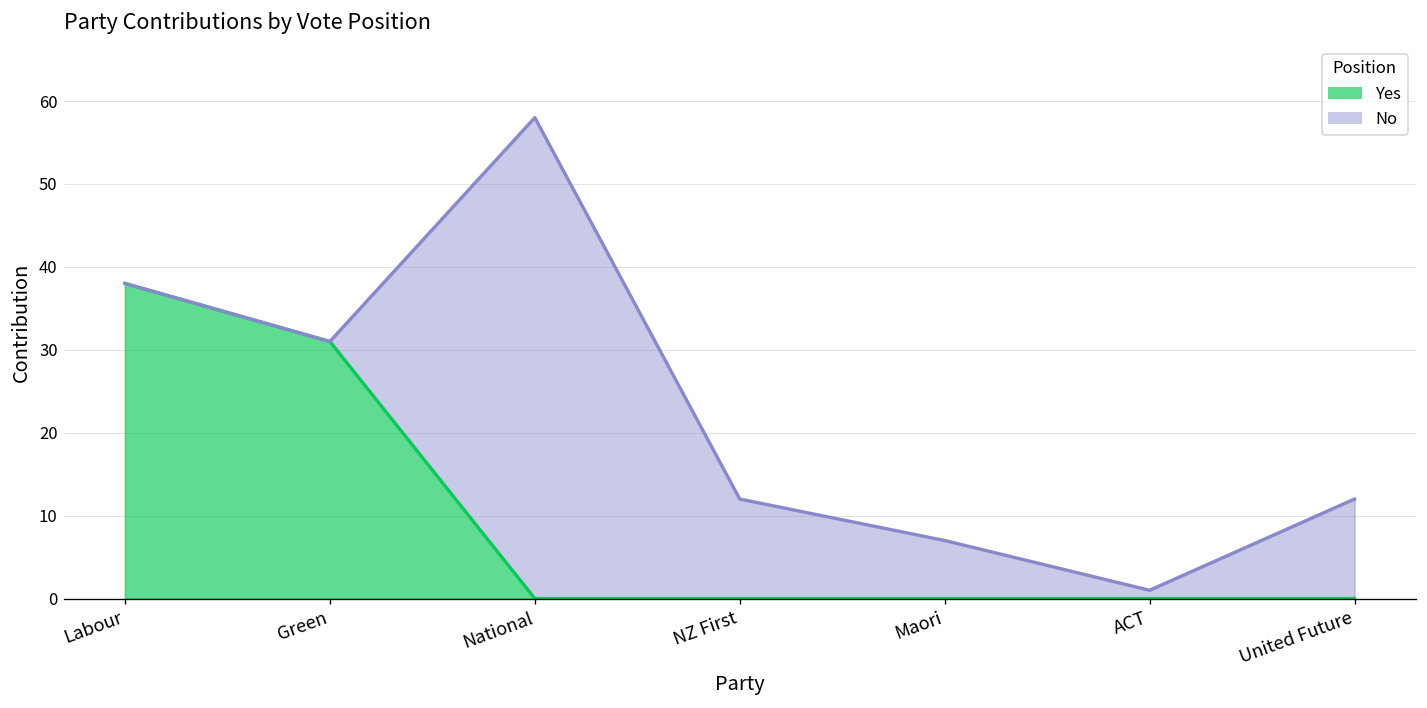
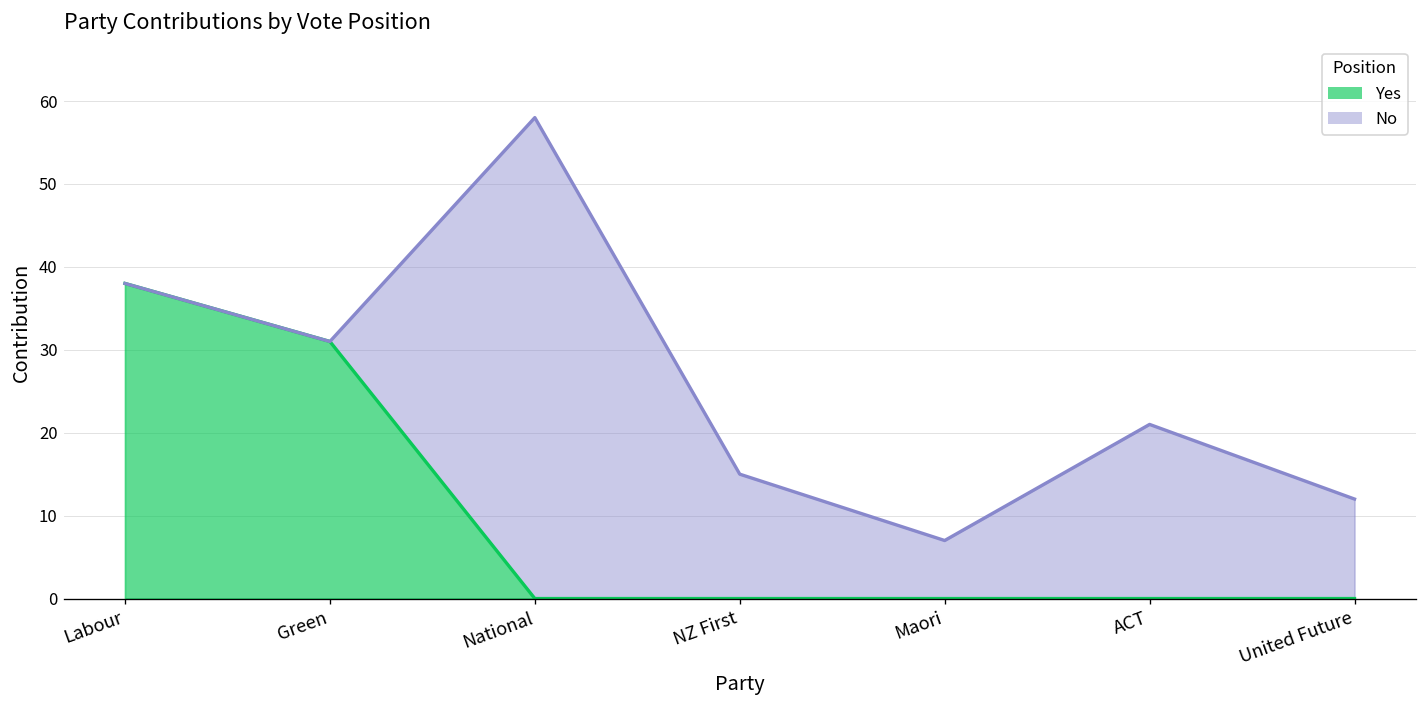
  {
    "Yes": {
      "National": 0,
      "NZ First": 0,
      "Maori": 0,
      "ACT": 0,
      "United Future": 0
    },
    "No": {
      "National": 58,
-     "NZ First": 12,
+     "NZ First": 15,
      "Maori": 7,
-     "ACT": 1,
+     "ACT": 21,
      "United Future": 12
    }
  }
